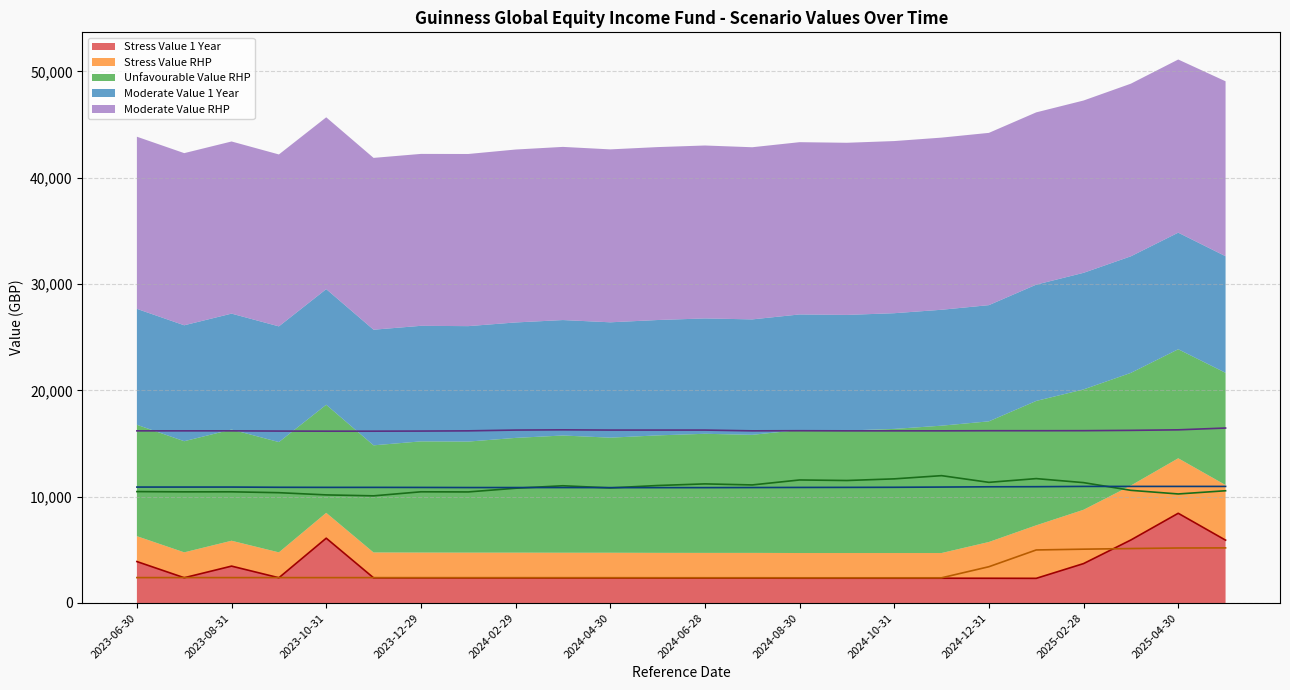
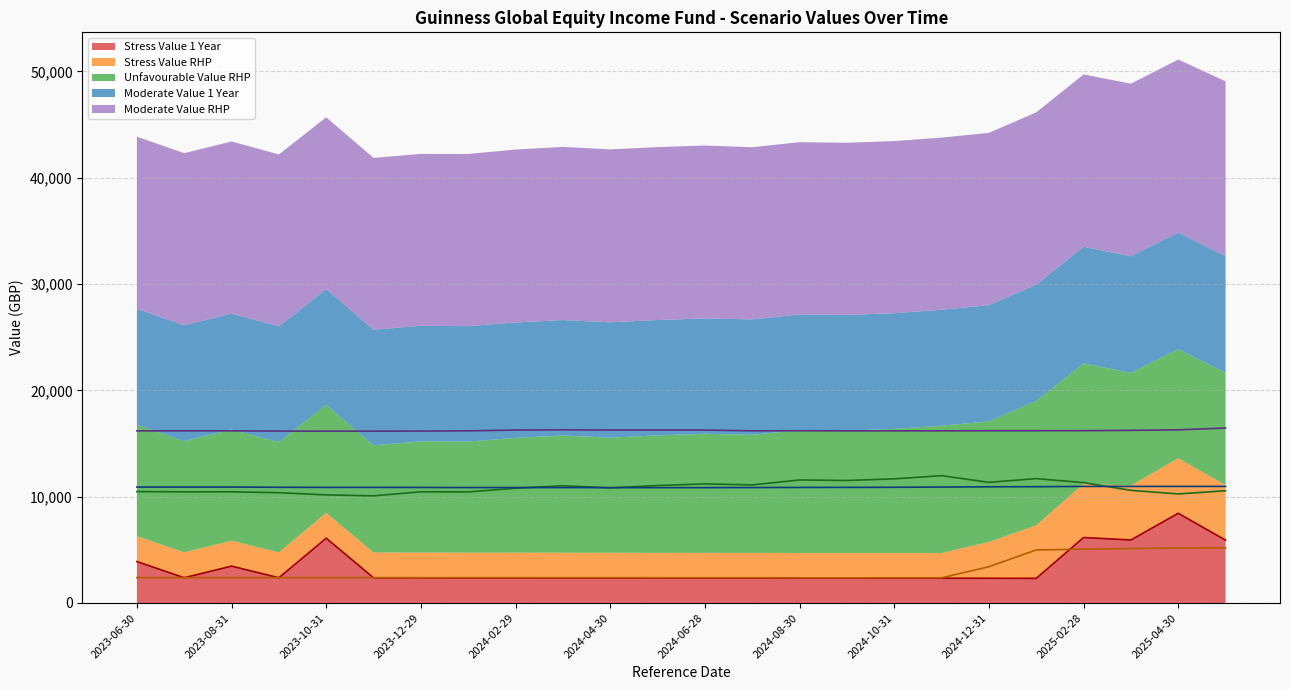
  {
    "Stress Value 1 Year": {
      "2023-06-30": "3,900",
      "2023-08-31": "3,500",
      "2023-10-31": "6,100",
      "2024-12-31": "2,300",
-     "2025-02-28": "3,700",
+     "2025-02-28": "6,200",
      "2025-04-30": "8,400"
    },
    "Stress Value RHP": {
      "2023-06-30": "2,400",
      "2023-08-31": "2,400",
      "2023-10-31": "2,400",
      "2023-12-29": "2,400",
      "2024-02-29": "2,400",
      "2024-04-30": "2,400",
      "2024-06-28": "2,400",
      "2024-08-30": "2,400",
      "2024-10-31": "2,400",
      "2024-12-31": "3,400",
      "2025-04-30": "5,200"
    },
    "Moderate Value 1 Year": {
      "2023-06-30": "10,900",
      "2023-08-31": "10,900",
      "2023-10-31": "10,900",
      "2023-12-29": "10,900",
      "2024-02-29": "10,900",
      "2024-04-30": "10,900",
      "2024-06-28": "10,900",
      "2024-08-30": "10,900",
      "2024-10-31": "10,900",
      "2024-12-31": "10,900",
      "2025-02-28": "11,000",
      "2025-04-30": "11,000"
    },
    "Moderate Value RHP": {
      "2023-06-30": "16,200",
      "2023-08-31": "16,200",
      "2023-10-31": "16,200",
      "2023-12-29": "16,200",
      "2024-02-29": "16,300",
      "2024-04-30": "16,300",
      "2024-06-28": "16,300",
      "2024-08-30": "16,200",
      "2024-10-31": "16,200",
      "2024-12-31": "16,200",
      "2025-02-28": "16,200",
      "2025-04-30": "16,300"
    }
  }
